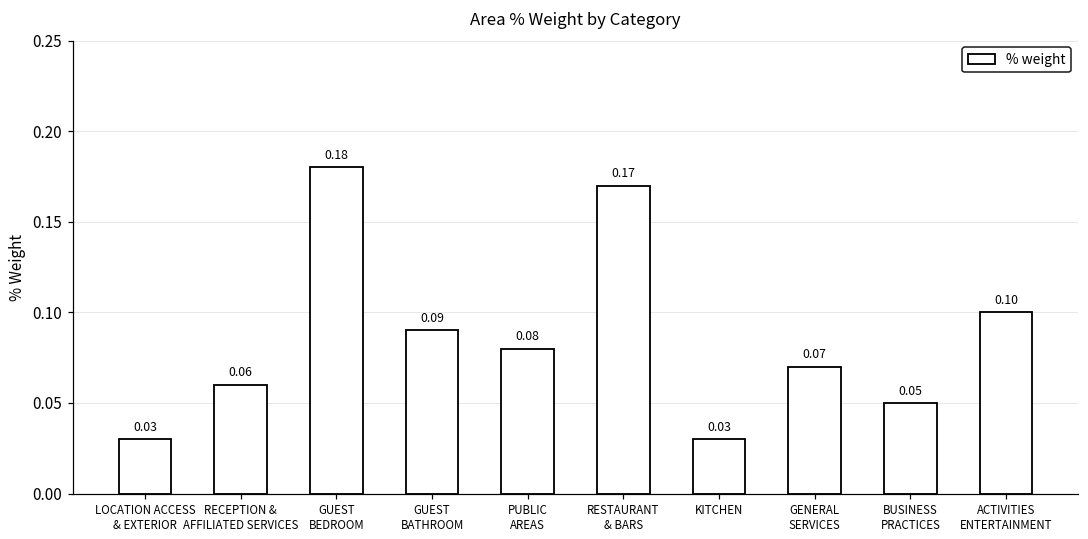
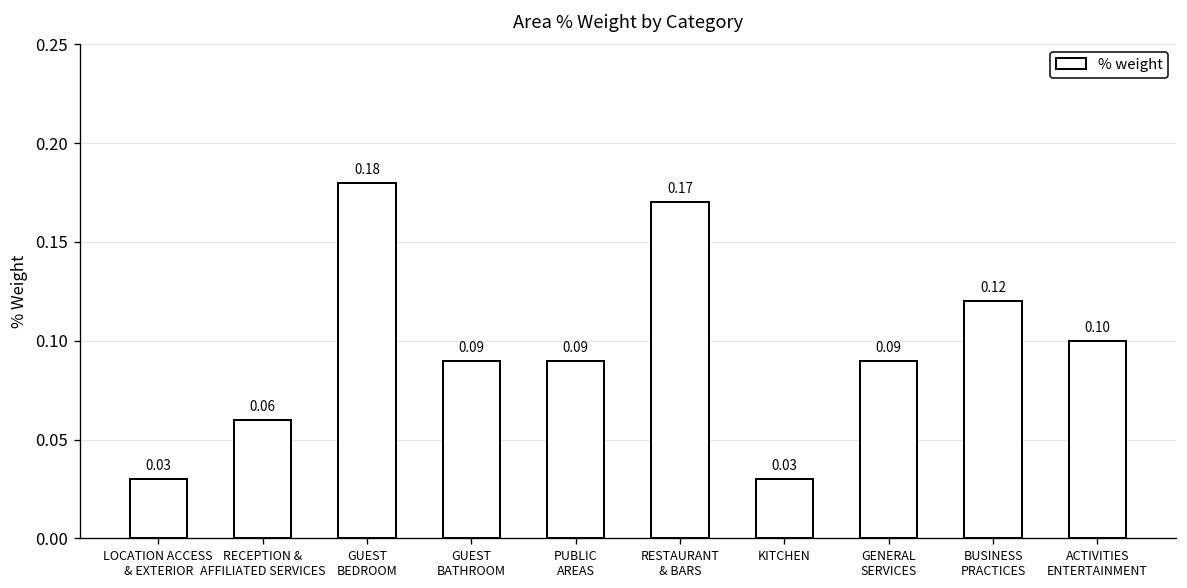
  {
    "LOCATION ACCESS & EXTERIOR": 0.03,
    "RECEPTION & AFFILIATED SERVICES": 0.06,
    "GUEST BEDROOM": 0.18,
    "GUEST BATHROOM": 0.09,
-   "PUBLIC AREAS": 0.08,
+   "PUBLIC AREAS": 0.09,
    "RESTAURANT & BARS": 0.17,
    "KITCHEN": 0.03,
-   "GENERAL SERVICES": 0.07,
-   "BUSINESS PRACTICES": 0.05,
+   "GENERAL SERVICES": 0.09,
+   "BUSINESS PRACTICES": 0.12,
    "ACTIVITIES ENTERTAINMENT": 0.10
  }
